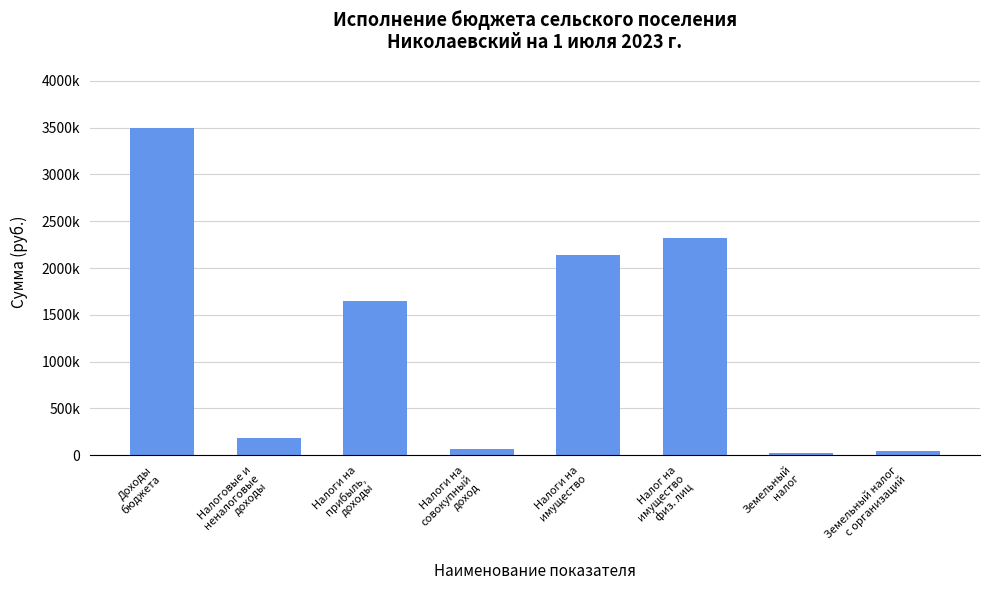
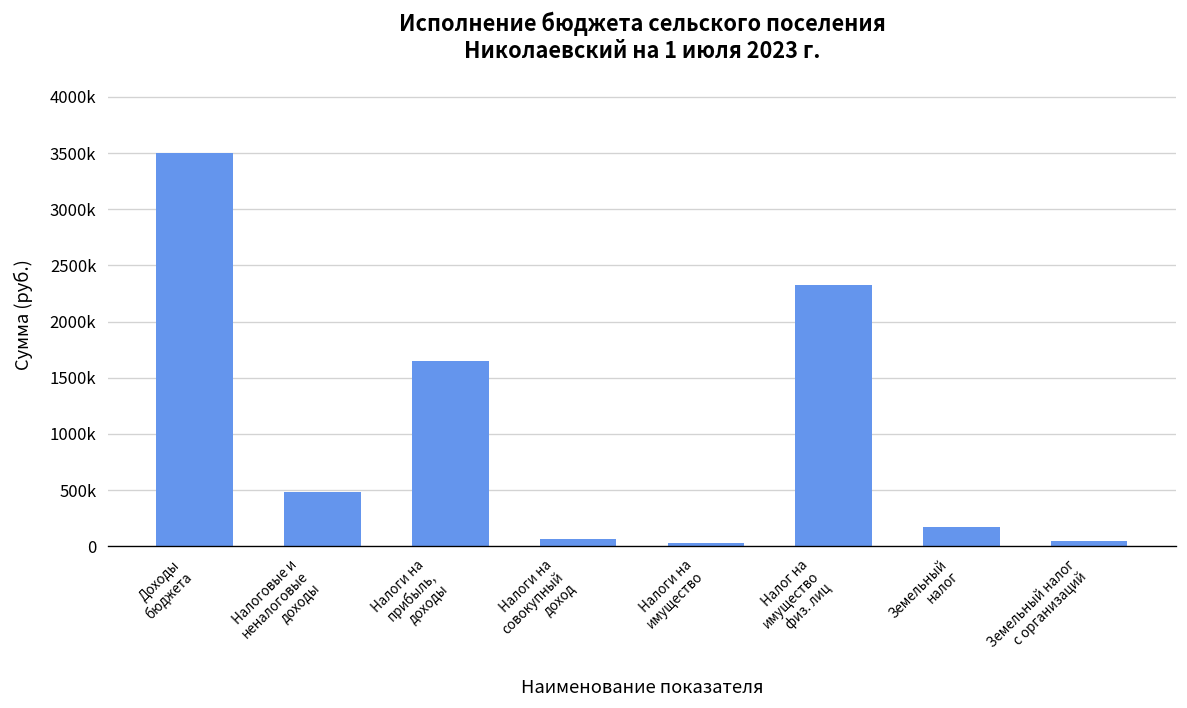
  {
    "Доходы бюджета": 3500000,
-   "Налоговые и неналоговые доходы": 200000,
+   "Налоговые и неналоговые доходы": 500000,
    "Налоги на прибыль, доходы": 1700000,
    "Налоги на совокупный доход": 100000,
-   "Налоги на имущество": 2100000,
+   "Налоги на имущество": 0,
    "Налог на имущество физ. лиц": 2300000,
-   "Земельный налог": 0,
+   "Земельный налог": 200000,
    "Земельный налог с организаций": 100000
  }
